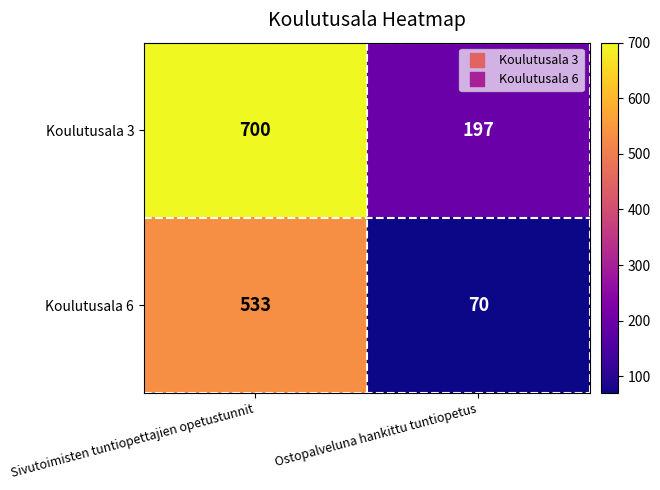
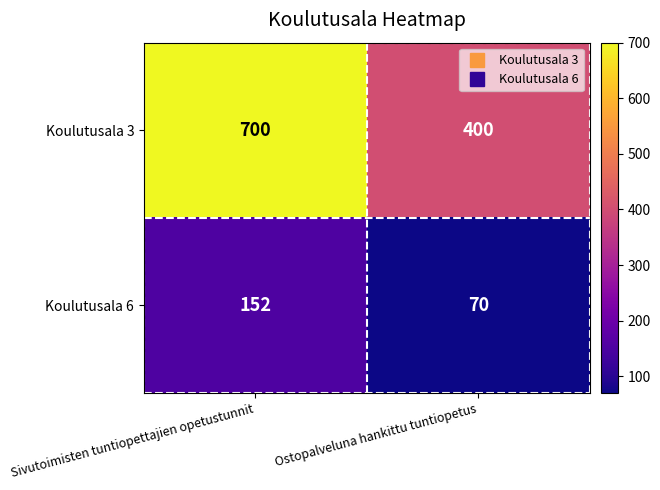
  {
    "Koulutusala 3": {
      "Sivutoimisten tuntiopettajien opetustunnit": 700,
-     "Ostopalveluna hankittu tuntiopetus": 197
+     "Ostopalveluna hankittu tuntiopetus": 400
    },
    "Koulutusala 6": {
-     "Sivutoimisten tuntiopettajien opetustunnit": 533,
+     "Sivutoimisten tuntiopettajien opetustunnit": 152,
      "Ostopalveluna hankittu tuntiopetus": 70
    }
  }
